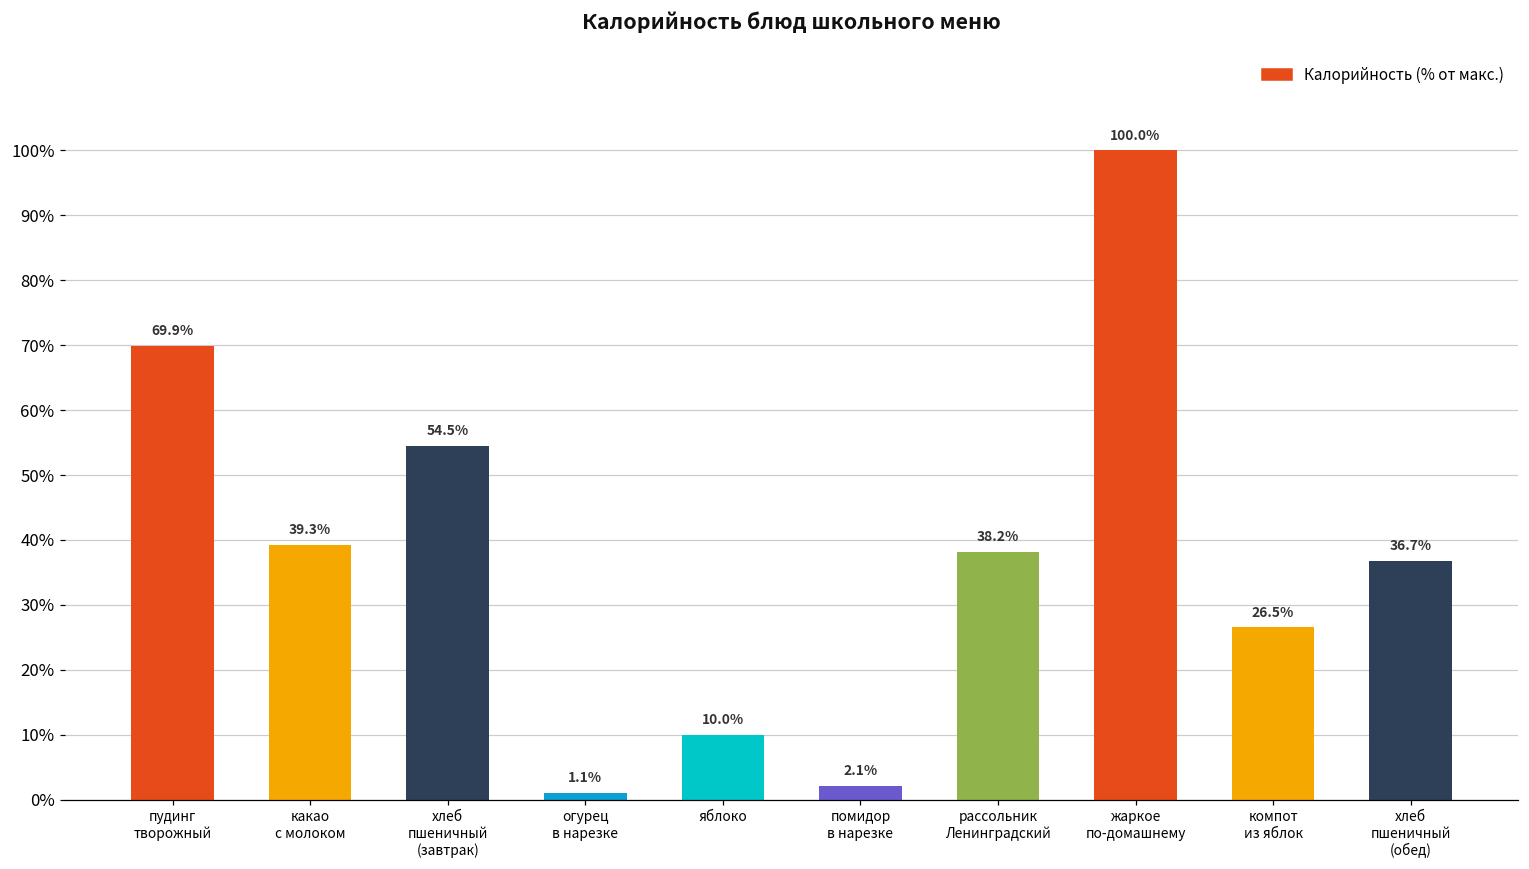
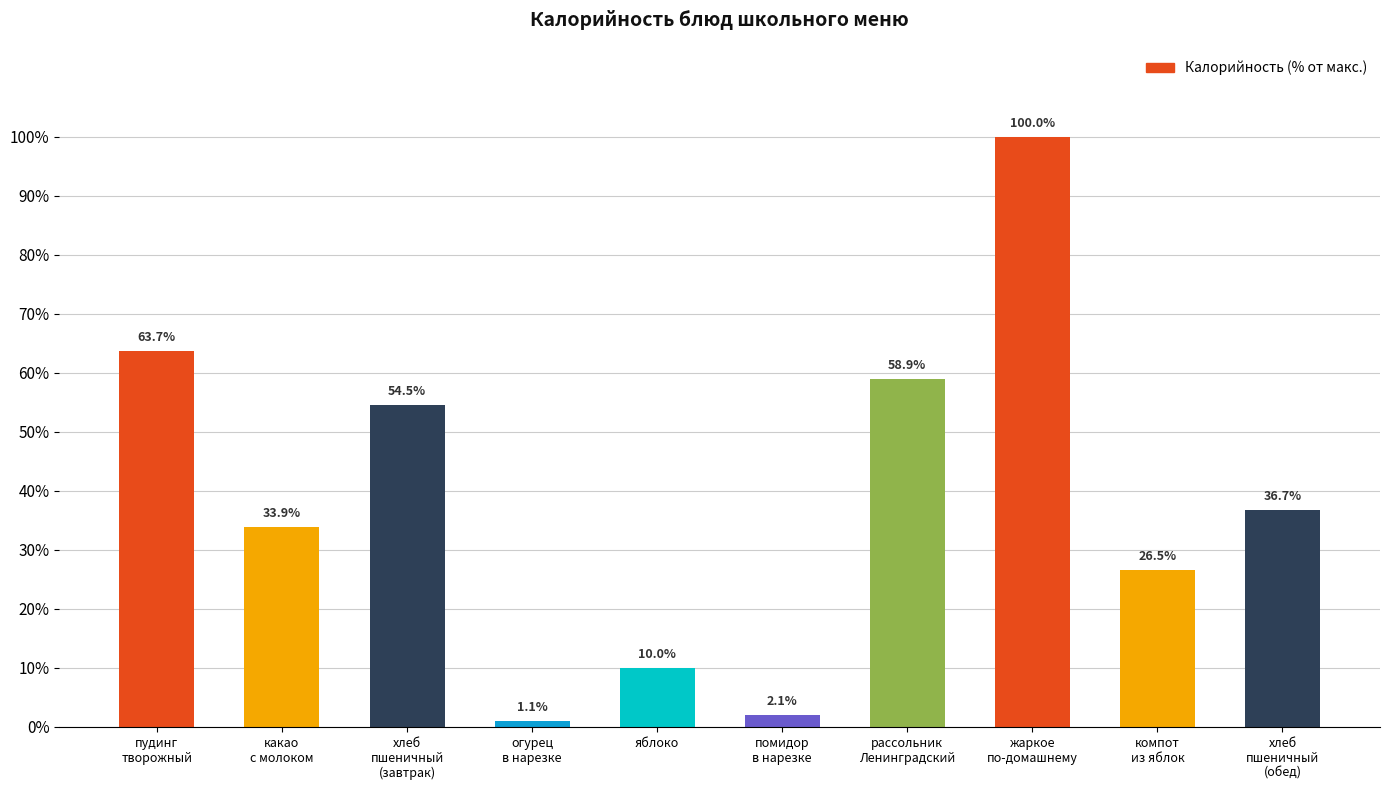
  {
-   "пудинг творожный": "69.9%",
-   "какао с молоком": "39.3%",
+   "пудинг творожный": "63.7%",
+   "какао с молоком": "33.9%",
    "хлеб пшеничный (завтрак)": "54.5%",
    "огурец в нарезке": "1.1%",
    "яблоко": "10.0%",
    "помидор в нарезке": "2.1%",
-   "рассольник Ленинградский": "38.2%",
+   "рассольник Ленинградский": "58.9%",
    "жаркое по-домашнему": "100.0%",
    "компот из яблок": "26.5%",
    "хлеб пшеничный (обед)": "36.7%"
  }
